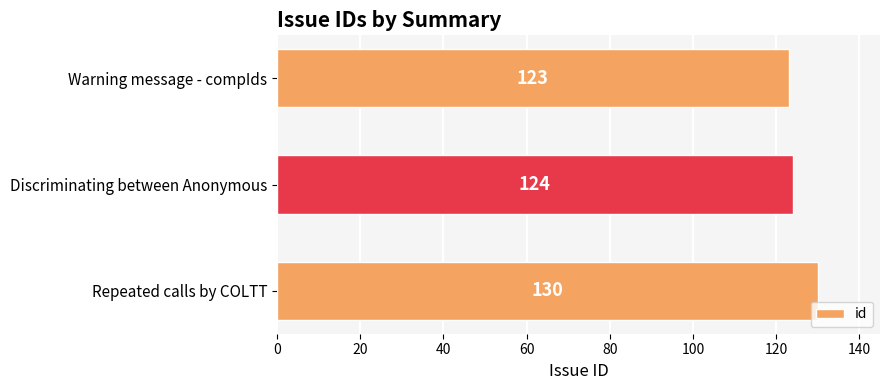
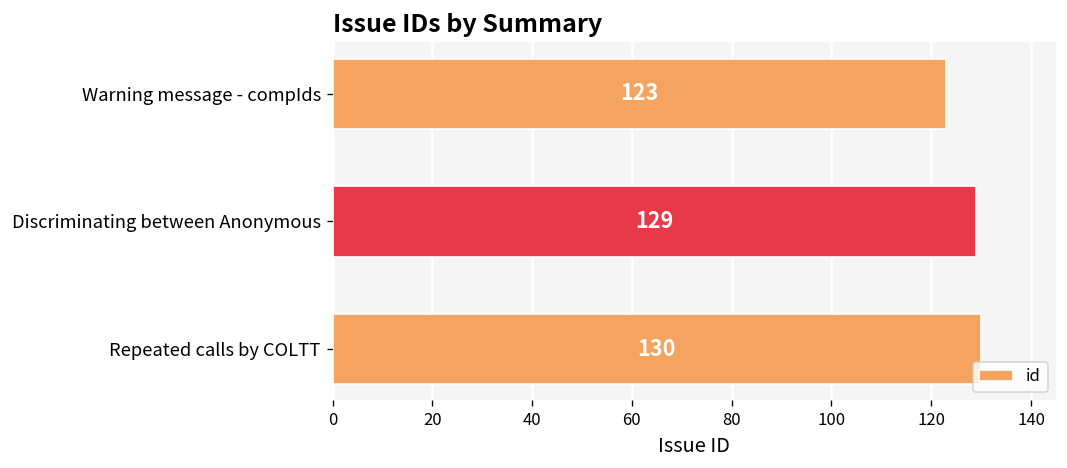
  {
    "Warning message - compIds": 123,
-   "Discriminating between Anonymous": 124,
+   "Discriminating between Anonymous": 129,
    "Repeated calls by COLTT": 130
  }
